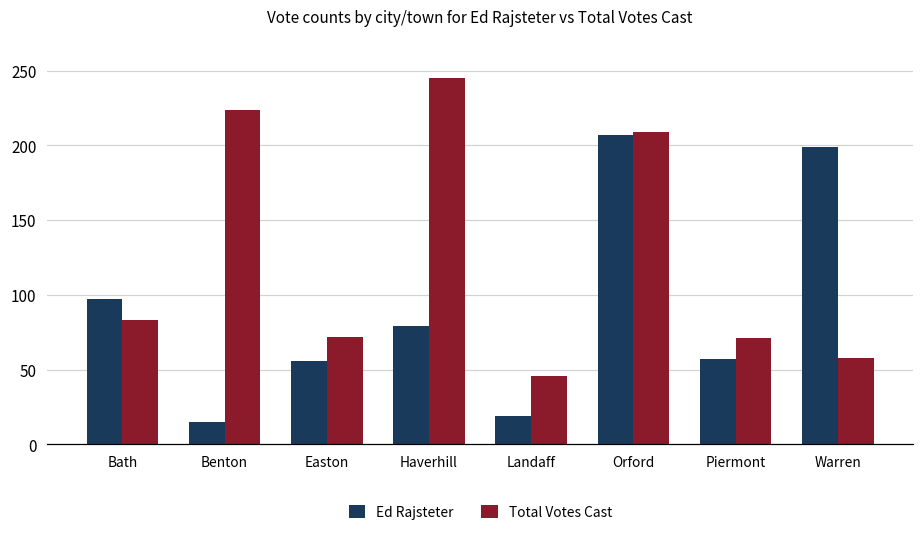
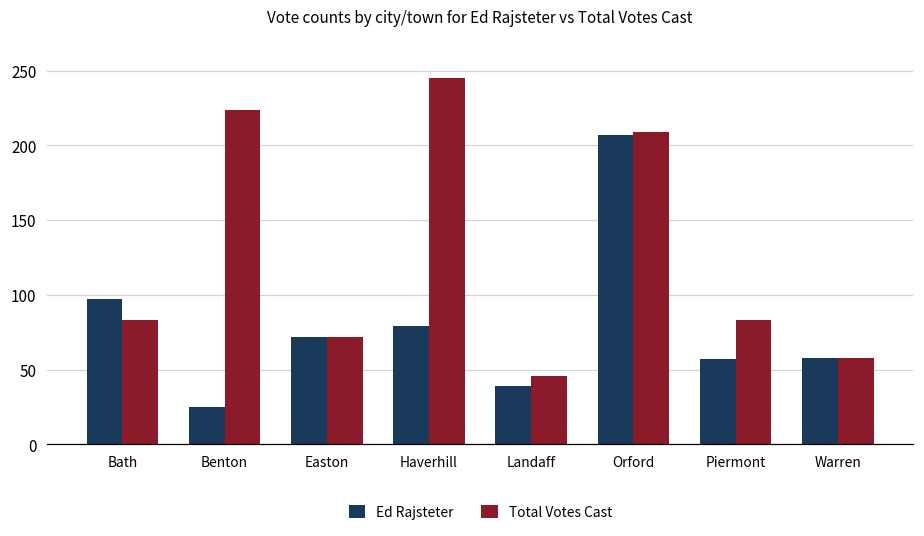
  {
    "Ed Rajsteter": {
      "Bath": 97,
-     "Benton": 15,
-     "Easton": 56,
+     "Benton": 25,
+     "Easton": 72,
      "Haverhill": 79,
-     "Landaff": 19,
+     "Landaff": 39,
      "Orford": 207,
      "Piermont": 57,
-     "Warren": 199
+     "Warren": 58
    },
    "Total Votes Cast": {
      "Bath": 83,
      "Benton": 224,
      "Easton": 72,
      "Haverhill": 245,
      "Landaff": 46,
      "Orford": 209,
-     "Piermont": 71,
+     "Piermont": 83,
      "Warren": 58
    }
  }
